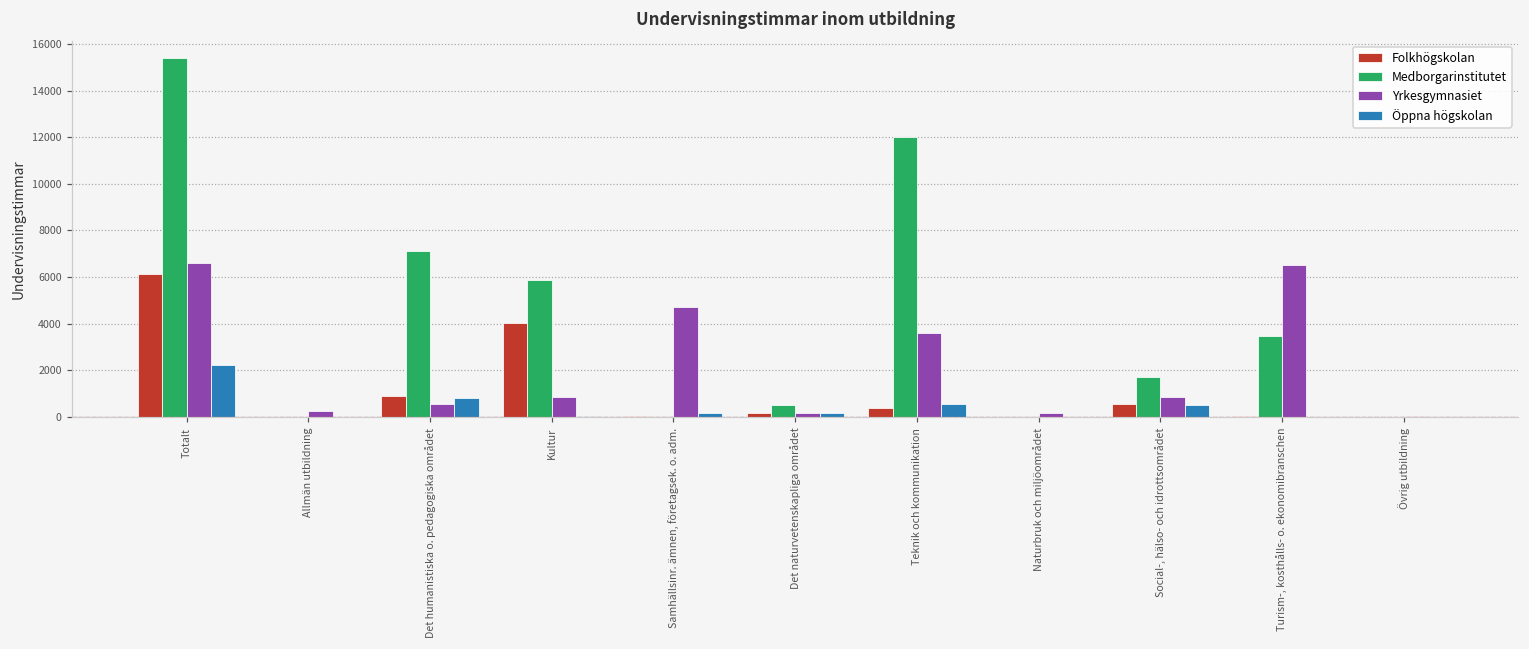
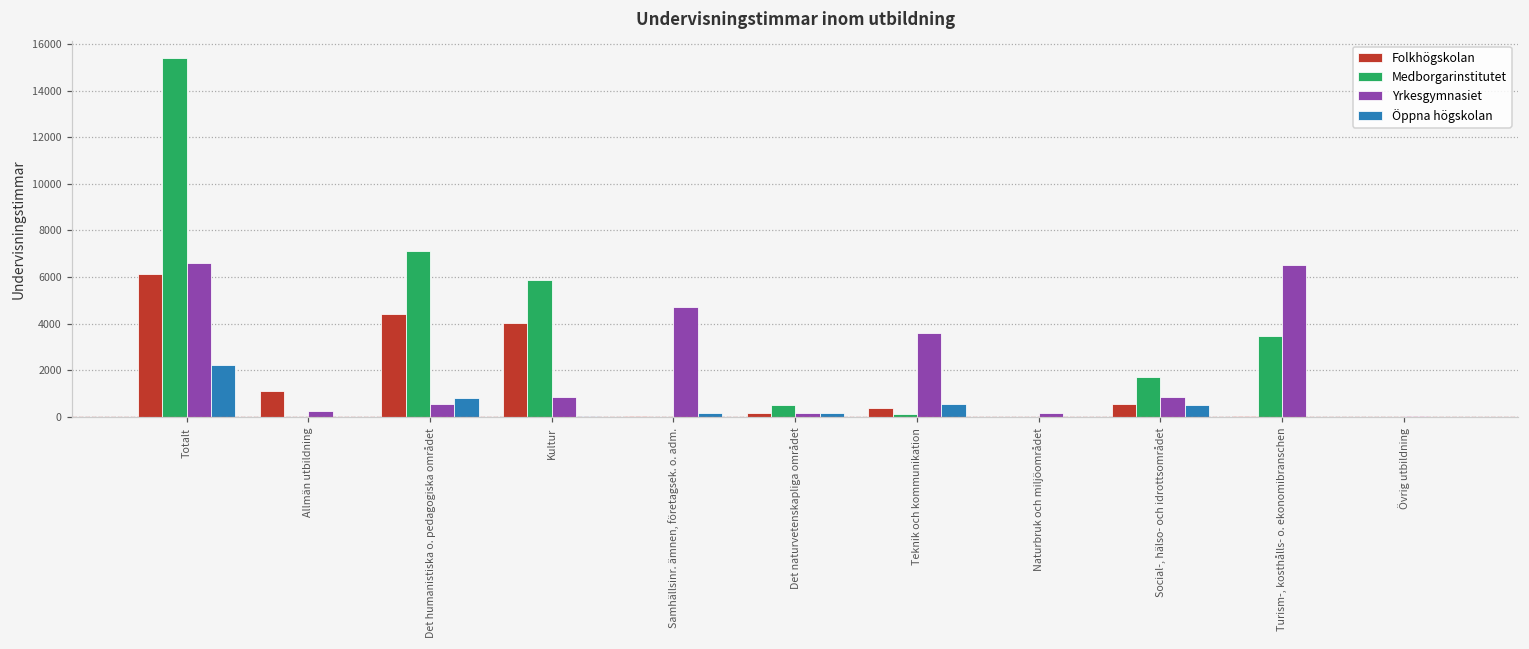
  {
    "Folkhögskolan": {
      "Totalt": 6100,
-     "Allmän utbildning": 0,
-     "Det humanistiska o. pedagogiska området": 900,
+     "Allmän utbildning": 1100,
+     "Det humanistiska o. pedagogiska området": 4400,
      "Kultur": 4000,
      "Det naturvetenskapliga området": 200,
      "Teknik och kommunikation": 400,
      "Naturbruk och miljöområdet": 0,
      "Social-, hälso- och idrottsområdet": 600,
      "Övrig utbildning": 0
    },
    "Medborgarinstitutet": {
      "Totalt": 15400,
      "Allmän utbildning": 0,
      "Det humanistiska o. pedagogiska området": 7100,
      "Kultur": 5900,
      "Samhällsinr. ämnen, företagsek. o. adm.": 0,
      "Det naturvetenskapliga området": 500,
-     "Teknik och kommunikation": 12000,
+     "Teknik och kommunikation": 100,
      "Naturbruk och miljöområdet": 0,
      "Social-, hälso- och idrottsområdet": 1700,
      "Turism-, kosthålls- o. ekonomibranschen": 3500,
      "Övrig utbildning": 0
    },
    "Yrkesgymnasiet": {
      "Totalt": 6600,
      "Allmän utbildning": 300,
      "Det humanistiska o. pedagogiska området": 600,
      "Kultur": 900,
      "Samhällsinr. ämnen, företagsek. o. adm.": 4700,
      "Det naturvetenskapliga området": 200,
      "Teknik och kommunikation": 3600,
      "Naturbruk och miljöområdet": 200,
      "Social-, hälso- och idrottsområdet": 900,
      "Turism-, kosthålls- o. ekonomibranschen": 6500
    },
    "Öppna högskolan": {
      "Totalt": 2200,
      "Allmän utbildning": 0,
      "Det humanistiska o. pedagogiska området": 800,
      "Samhällsinr. ämnen, företagsek. o. adm.": 200,
      "Det naturvetenskapliga området": 200,
      "Teknik och kommunikation": 600,
      "Naturbruk och miljöområdet": 0,
      "Social-, hälso- och idrottsområdet": 500,
      "Turism-, kosthålls- o. ekonomibranschen": 0,
      "Övrig utbildning": 0
    }
  }
